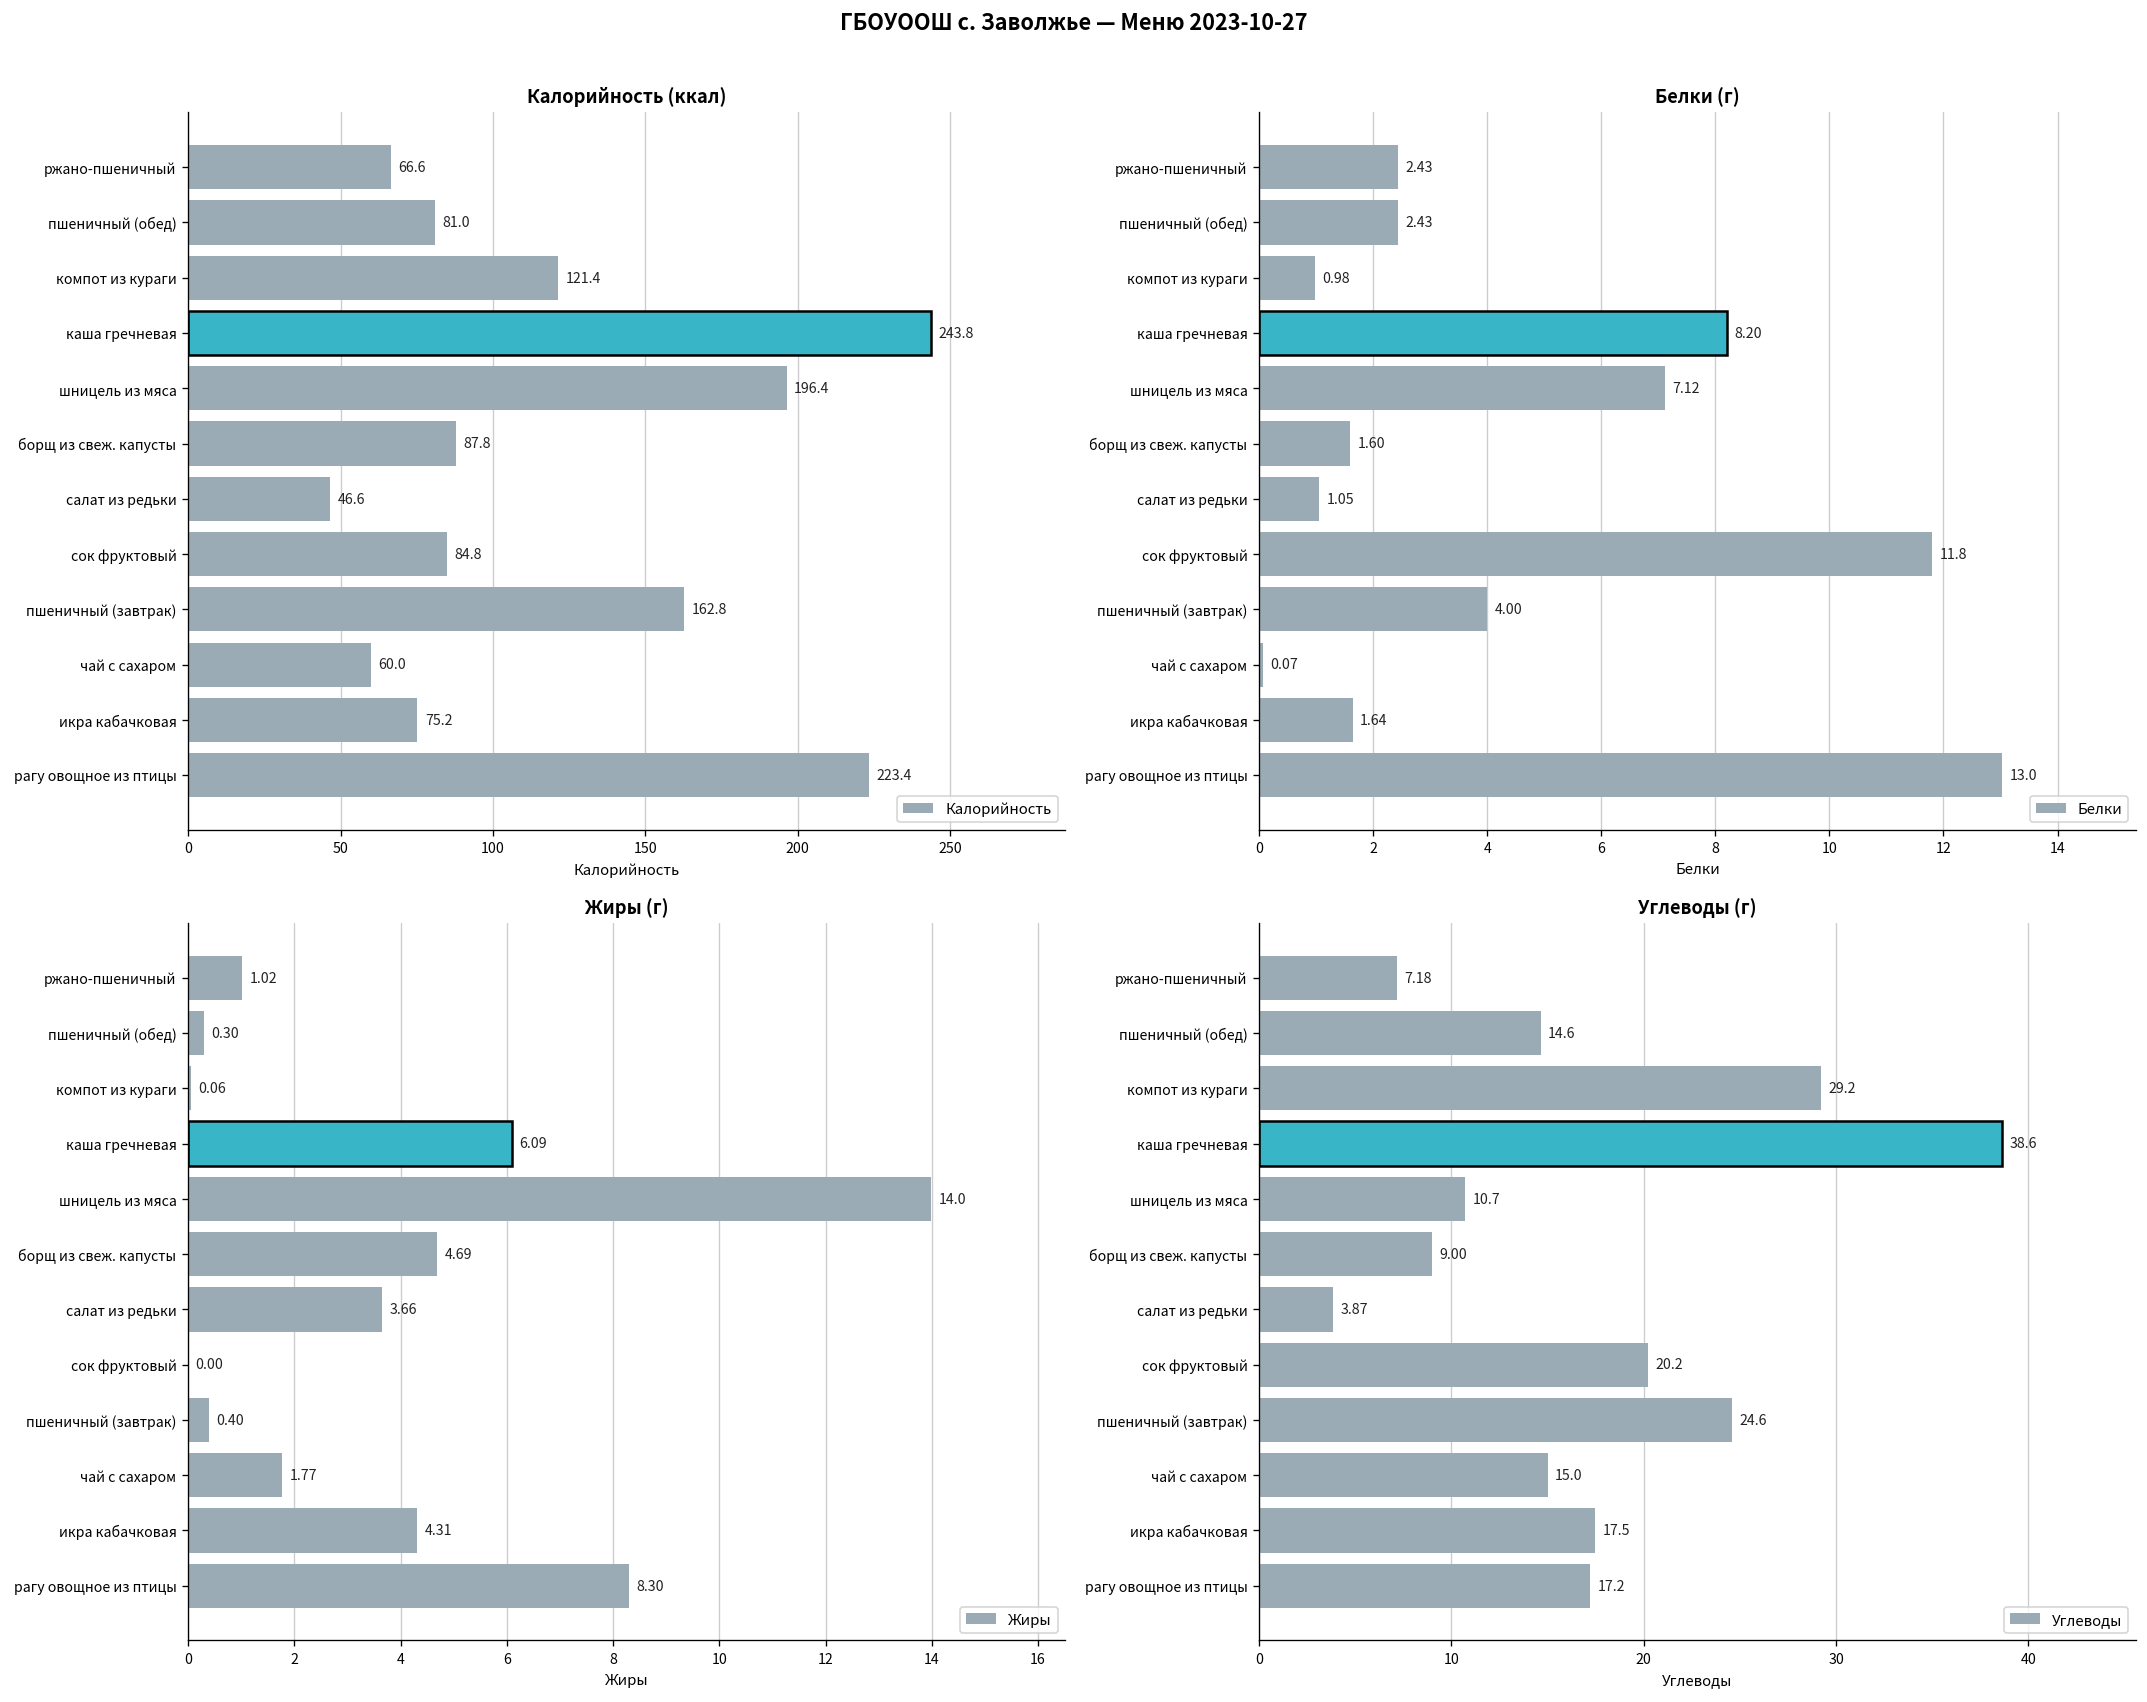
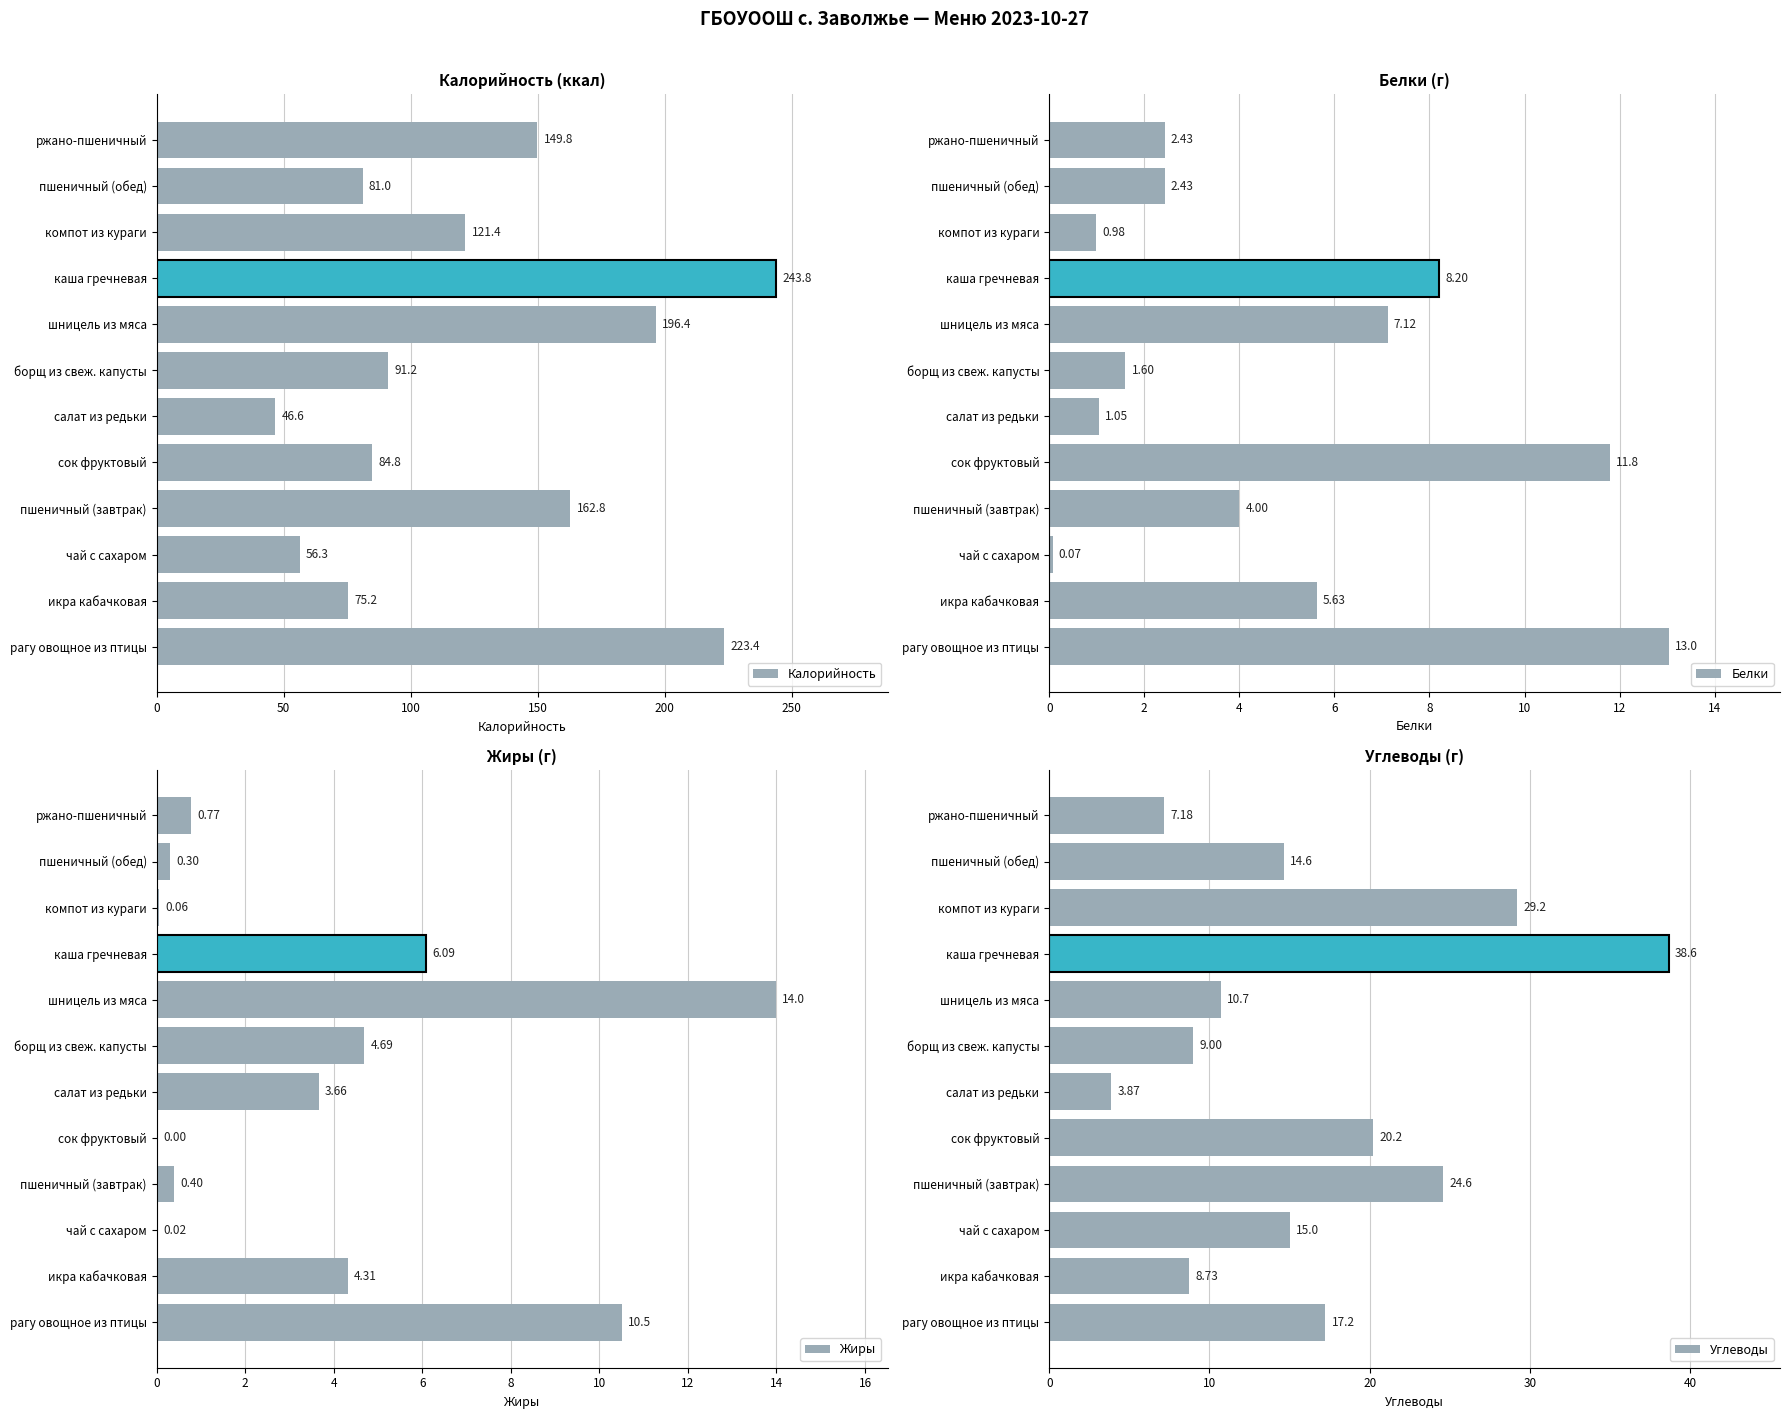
  {
    "Калорийность (ккал)": {
-     "ржано-пшеничный": 66.6,
+     "ржано-пшеничный": 149.8,
      "пшеничный (обед)": 81.0,
      "компот из кураги": 121.4,
      "каша гречневая": 243.8,
      "шницель из мяса": 196.4,
-     "борщ из свеж. капусты": 87.8,
+     "борщ из свеж. капусты": 91.2,
      "салат из редьки": 46.6,
      "сок фруктовый": 84.8,
      "пшеничный (завтрак)": 162.8,
-     "чай с сахаром": 60.0,
+     "чай с сахаром": 56.3,
      "икра кабачковая": 75.2,
      "рагу овощное из птицы": 223.4
    },
    "Белки (г)": {
      "ржано-пшеничный": 2.43,
      "пшеничный (обед)": 2.43,
      "компот из кураги": 0.98,
      "каша гречневая": 8.20,
      "шницель из мяса": 7.12,
      "борщ из свеж. капусты": 1.60,
      "салат из редьки": 1.05,
      "сок фруктовый": 11.8,
      "пшеничный (завтрак)": 4.00,
      "чай с сахаром": 0.07,
-     "икра кабачковая": 1.64,
+     "икра кабачковая": 5.63,
      "рагу овощное из птицы": 13.0
    },
    "Жиры (г)": {
-     "ржано-пшеничный": 1.02,
+     "ржано-пшеничный": 0.77,
      "пшеничный (обед)": 0.30,
      "компот из кураги": 0.06,
      "каша гречневая": 6.09,
      "шницель из мяса": 14.0,
      "борщ из свеж. капусты": 4.69,
      "салат из редьки": 3.66,
      "сок фруктовый": 0.00,
      "пшеничный (завтрак)": 0.40,
-     "чай с сахаром": 1.77,
+     "чай с сахаром": 0.02,
      "икра кабачковая": 4.31,
-     "рагу овощное из птицы": 8.30
+     "рагу овощное из птицы": 10.5
    },
    "Углеводы (г)": {
      "ржано-пшеничный": 7.18,
      "пшеничный (обед)": 14.6,
      "компот из кураги": 29.2,
      "каша гречневая": 38.6,
      "шницель из мяса": 10.7,
      "борщ из свеж. капусты": 9.00,
      "салат из редьки": 3.87,
      "сок фруктовый": 20.2,
      "пшеничный (завтрак)": 24.6,
      "чай с сахаром": 15.0,
-     "икра кабачковая": 17.5,
+     "икра кабачковая": 8.73,
      "рагу овощное из птицы": 17.2
    }
  }
